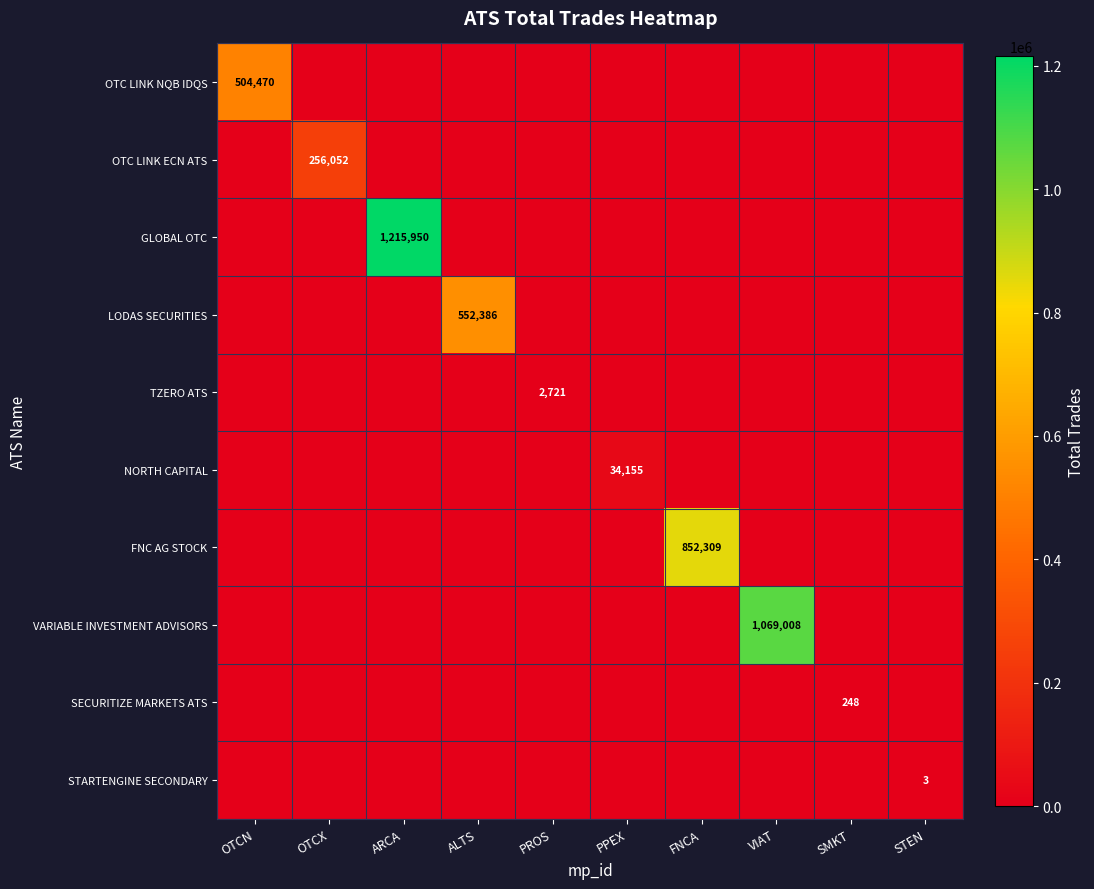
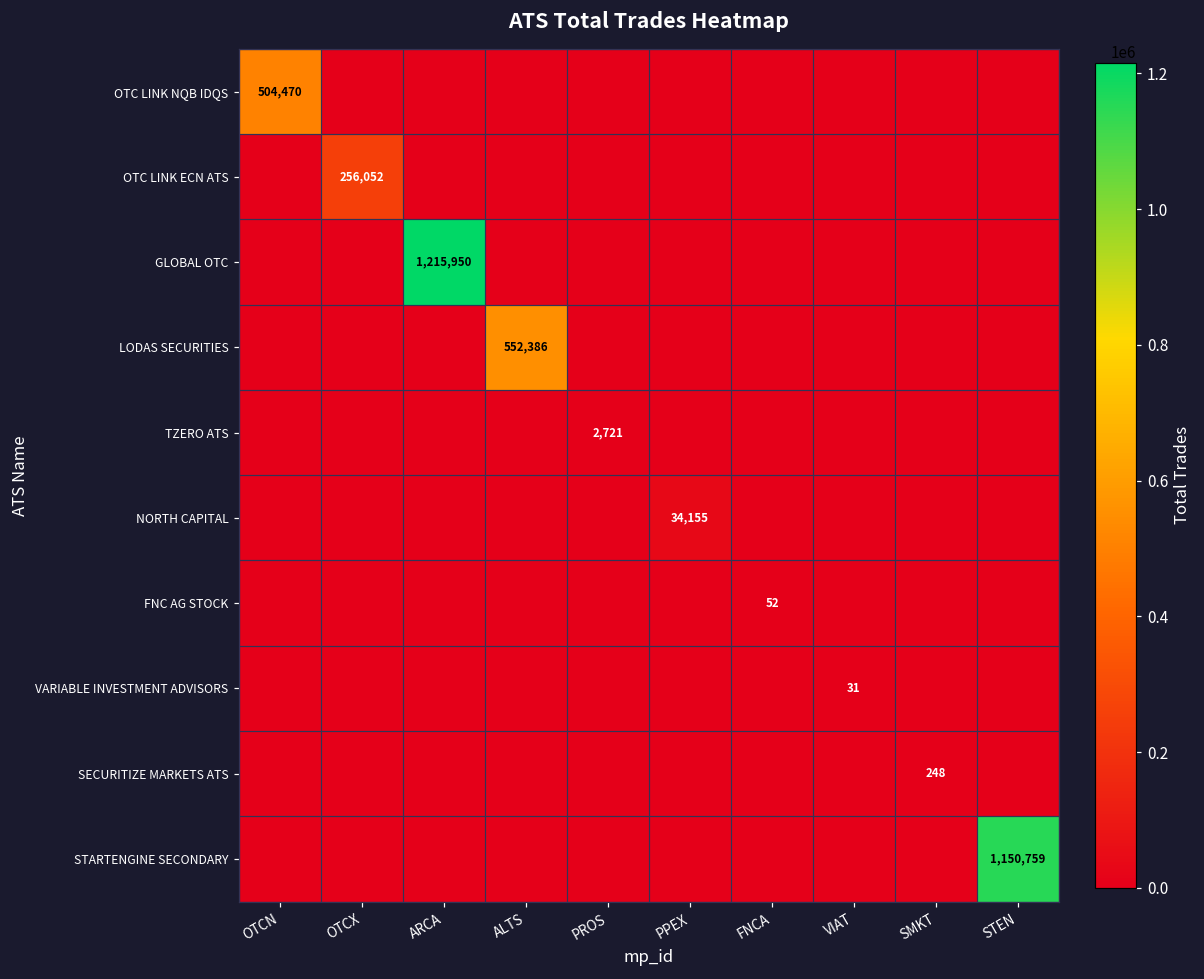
  {
    "OTC LINK NQB IDQS": {
      "OTCN": "504,470"
    },
    "OTC LINK ECN ATS": {
      "OTCX": "256,052"
    },
    "GLOBAL OTC": {
      "ARCA": "1,215,950"
    },
    "LODAS SECURITIES": {
      "ALTS": "552,386"
    },
    "TZERO ATS": {
      "PROS": "2,721"
    },
    "NORTH CAPITAL": {
      "PPEX": "34,155"
    },
    "FNC AG STOCK": {
-     "FNCA": "852,309"
+     "FNCA": "52"
    },
    "VARIABLE INVESTMENT ADVISORS": {
-     "VIAT": "1,069,008"
+     "VIAT": "31"
    },
    "SECURITIZE MARKETS ATS": {
      "SMKT": "248"
    },
    "STARTENGINE SECONDARY": {
-     "STEN": "3"
+     "STEN": "1,150,759"
    }
  }
